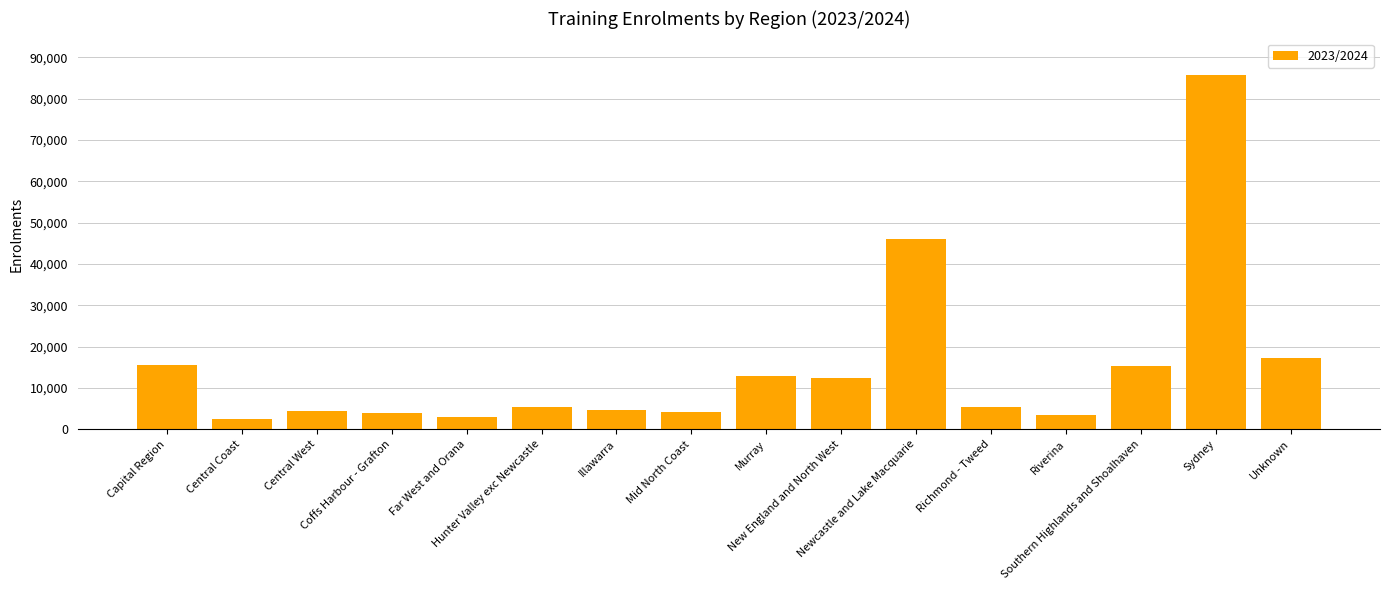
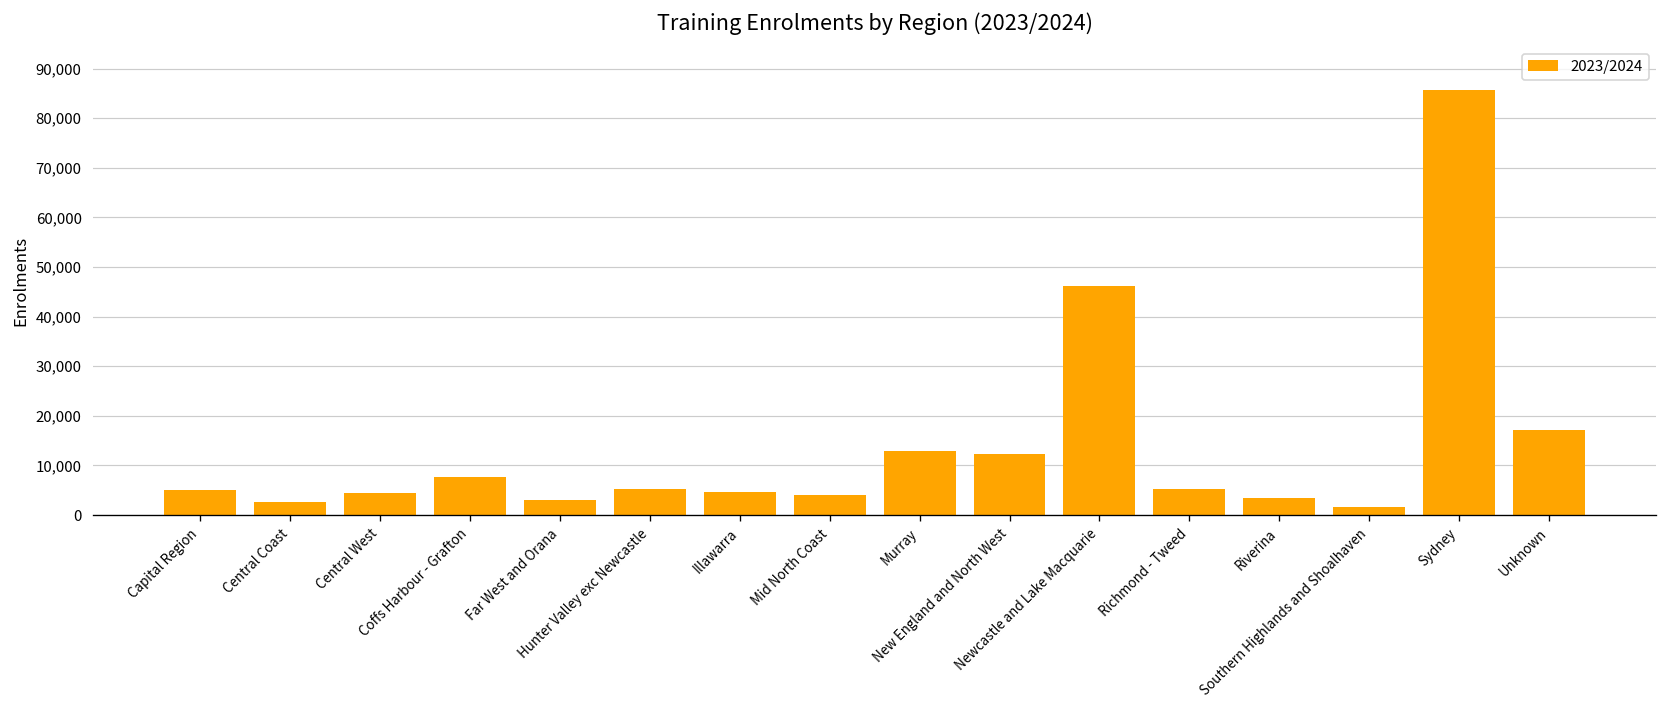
  {
-   "Capital Region": "16,000",
+   "Capital Region": "5,000",
    "Central Coast": "3,000",
    "Central West": "4,000",
-   "Coffs Harbour - Grafton": "4,000",
+   "Coffs Harbour - Grafton": "8,000",
    "Far West and Orana": "3,000",
    "Hunter Valley exc Newcastle": "5,000",
    "Illawarra": "5,000",
    "Mid North Coast": "4,000",
    "Murray": "13,000",
    "New England and North West": "12,000",
    "Newcastle and Lake Macquarie": "46,000",
    "Richmond - Tweed": "5,000",
    "Riverina": "3,000",
-   "Southern Highlands and Shoalhaven": "15,000",
+   "Southern Highlands and Shoalhaven": "2,000",
    "Sydney": "86,000",
    "Unknown": "17,000"
  }
